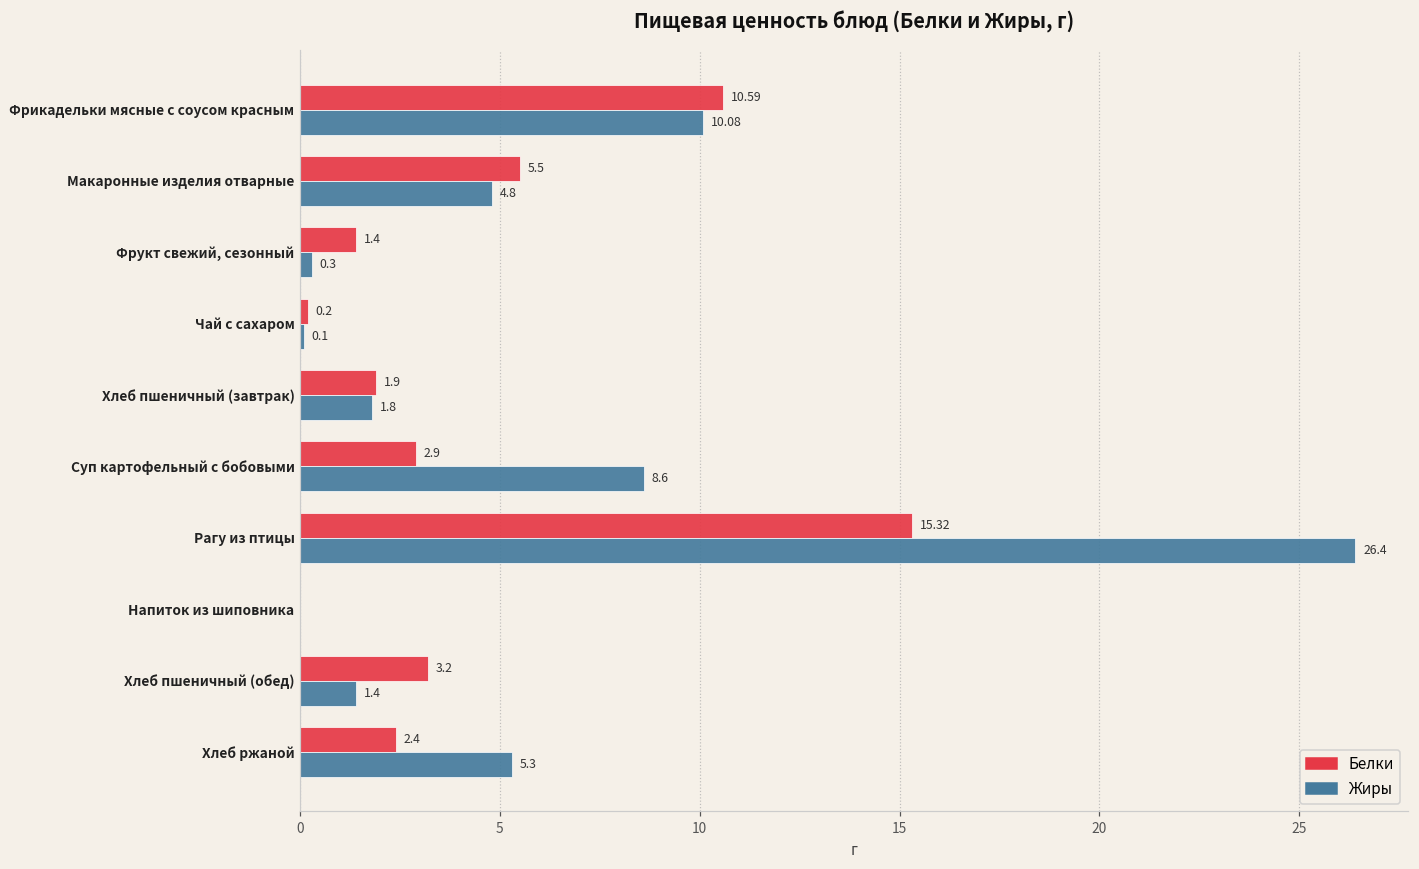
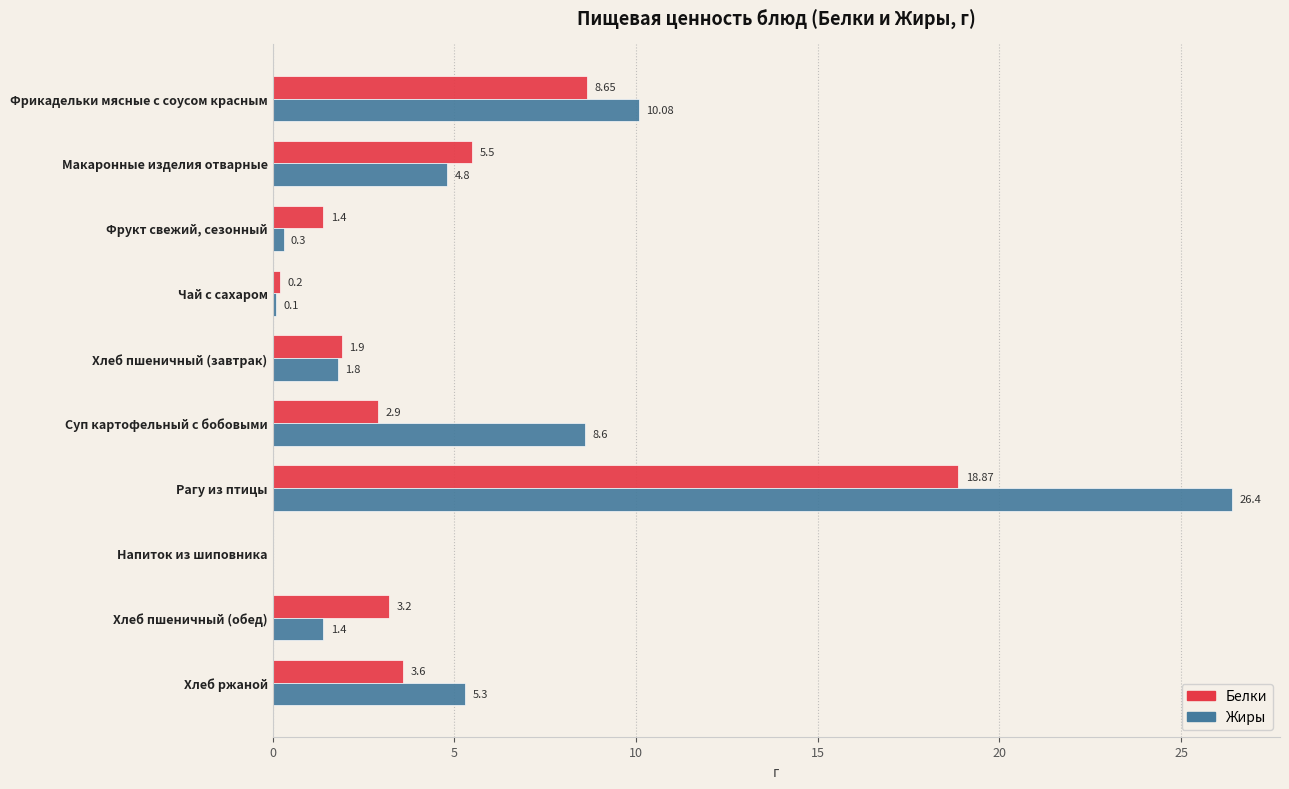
  {
    "Белки": {
-     "Фрикадельки мясные с соусом красным": 10.59,
+     "Фрикадельки мясные с соусом красным": 8.65,
      "Макаронные изделия отварные": 5.5,
      "Фрукт свежий, сезонный": 1.4,
      "Чай с сахаром": 0.2,
      "Хлеб пшеничный (завтрак)": 1.9,
      "Суп картофельный с бобовыми": 2.9,
-     "Рагу из птицы": 15.32,
+     "Рагу из птицы": 18.87,
      "Хлеб пшеничный (обед)": 3.2,
-     "Хлеб ржаной": 2.4
+     "Хлеб ржаной": 3.6
    },
    "Жиры": {
      "Фрикадельки мясные с соусом красным": 10.08,
      "Макаронные изделия отварные": 4.8,
      "Фрукт свежий, сезонный": 0.3,
      "Чай с сахаром": 0.1,
      "Хлеб пшеничный (завтрак)": 1.8,
      "Суп картофельный с бобовыми": 8.6,
      "Рагу из птицы": 26.4,
      "Хлеб пшеничный (обед)": 1.4,
      "Хлеб ржаной": 5.3
    }
  }
